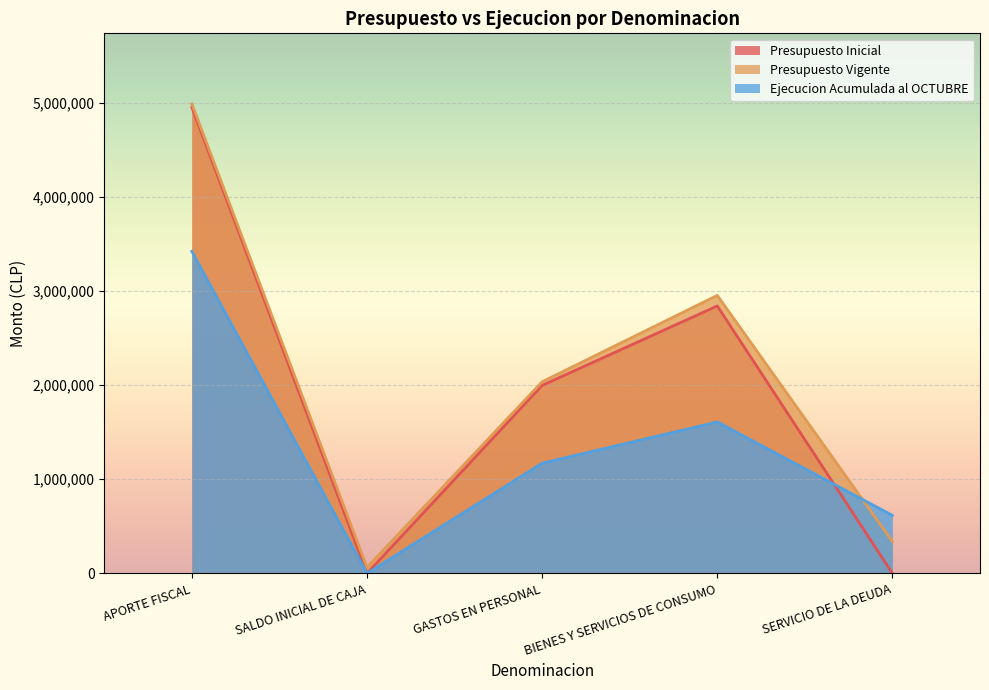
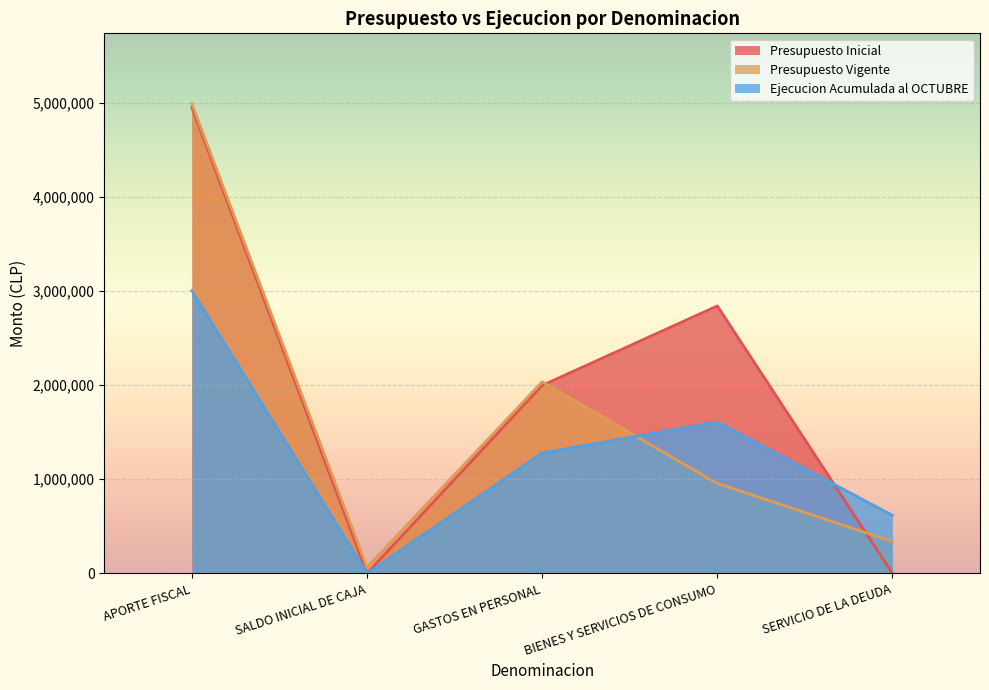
  {
    "Presupuesto Inicial": {
      "APORTE FISCAL": "4,900,000",
      "GASTOS EN PERSONAL": "2,000,000",
      "BIENES Y SERVICIOS DE CONSUMO": "2,800,000",
      "SERVICIO DE LA DEUDA": "0"
    },
    "Presupuesto Vigente": {
      "APORTE FISCAL": "5,000,000",
      "SALDO INICIAL DE CAJA": "100,000",
      "GASTOS EN PERSONAL": "2,000,000",
-     "BIENES Y SERVICIOS DE CONSUMO": "3,000,000",
+     "BIENES Y SERVICIOS DE CONSUMO": "1,000,000",
      "SERVICIO DE LA DEUDA": "300,000"
    },
    "Ejecucion Acumulada al OCTUBRE": {
-     "APORTE FISCAL": "3,400,000",
-     "GASTOS EN PERSONAL": "1,200,000",
+     "APORTE FISCAL": "3,000,000",
+     "GASTOS EN PERSONAL": "1,300,000",
      "BIENES Y SERVICIOS DE CONSUMO": "1,600,000",
      "SERVICIO DE LA DEUDA": "600,000"
    }
  }
